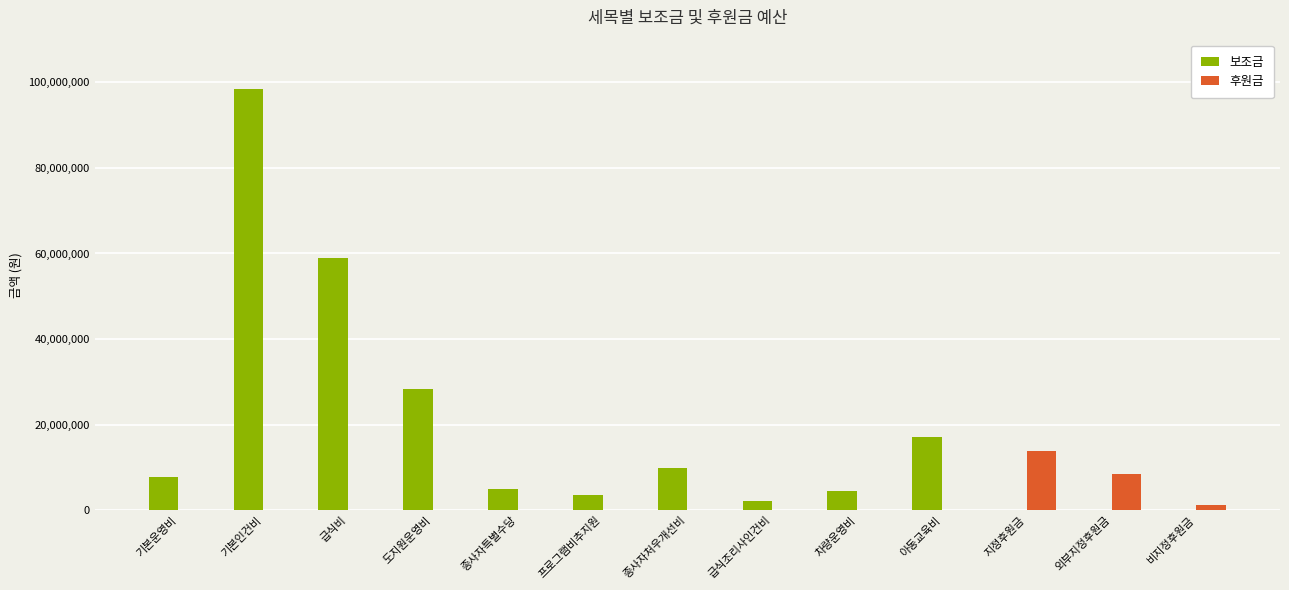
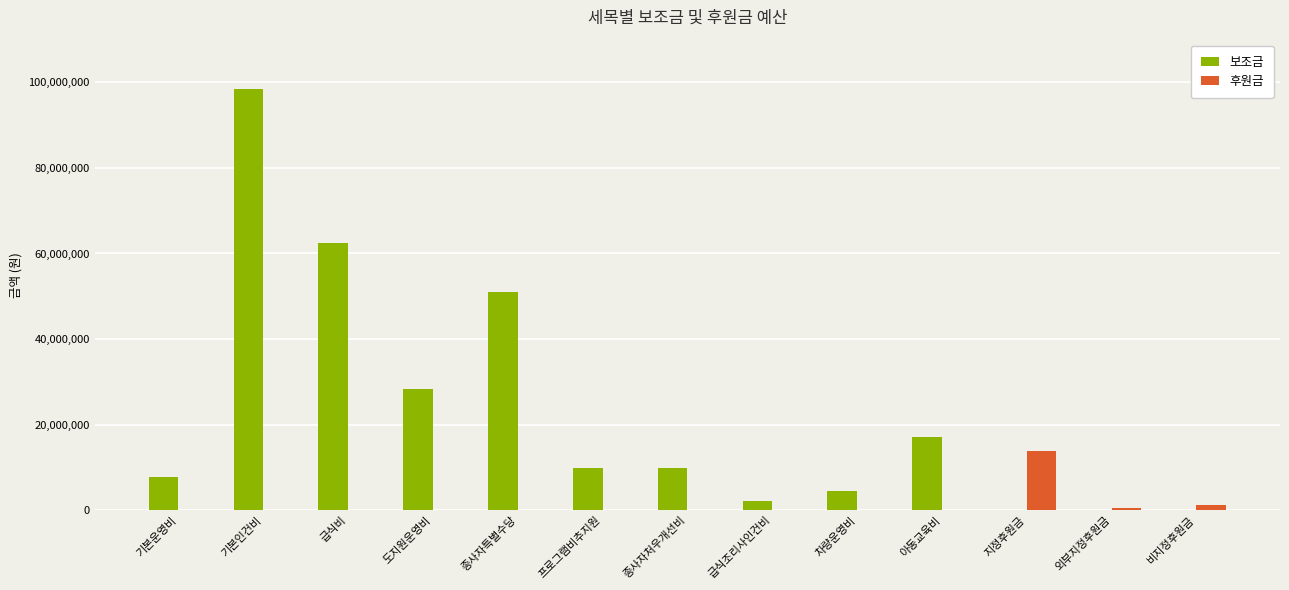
  {
    "보조금": {
      "기본운영비": "8,000,000",
      "기본인건비": "98,000,000",
-     "급식비": "59,000,000",
+     "급식비": "62,000,000",
      "도지원운영비": "28,000,000",
-     "종사자특별수당": "5,000,000",
-     "프로그램비추지원": "3,000,000",
+     "종사자특별수당": "51,000,000",
+     "프로그램비추지원": "10,000,000",
      "종사자처우개선비": "10,000,000",
      "급식조리사인건비": "2,000,000",
      "차량운영비": "4,000,000",
      "아동교육비": "17,000,000",
      "지정후원금": "0",
      "외부지정후원금": "0",
      "비지정후원금": "0"
    },
    "후원금": {
      "기본운영비": "0",
      "기본인건비": "0",
      "급식비": "0",
      "도지원운영비": "0",
      "종사자특별수당": "0",
      "프로그램비추지원": "0",
      "종사자처우개선비": "0",
      "급식조리사인건비": "0",
      "차량운영비": "0",
      "아동교육비": "0",
      "지정후원금": "14,000,000",
-     "외부지정후원금": "8,000,000",
+     "외부지정후원금": "1,000,000",
      "비지정후원금": "1,000,000"
    }
  }
